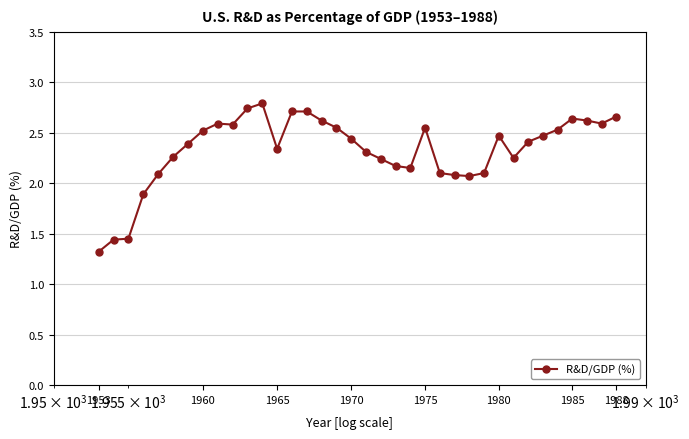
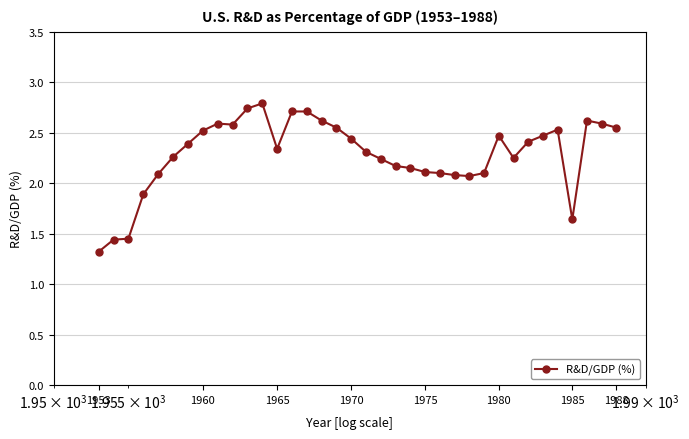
  {
    "1953": 1.32,
    "1960": 2.52,
    "1965": 2.34,
    "1970": 2.44,
-   "1975": 2.55,
+   "1975": 2.11,
    "1980": 2.47,
-   "1985": 2.64,
-   "1988": 2.66
+   "1985": 1.64,
+   "1988": 2.55
  }
